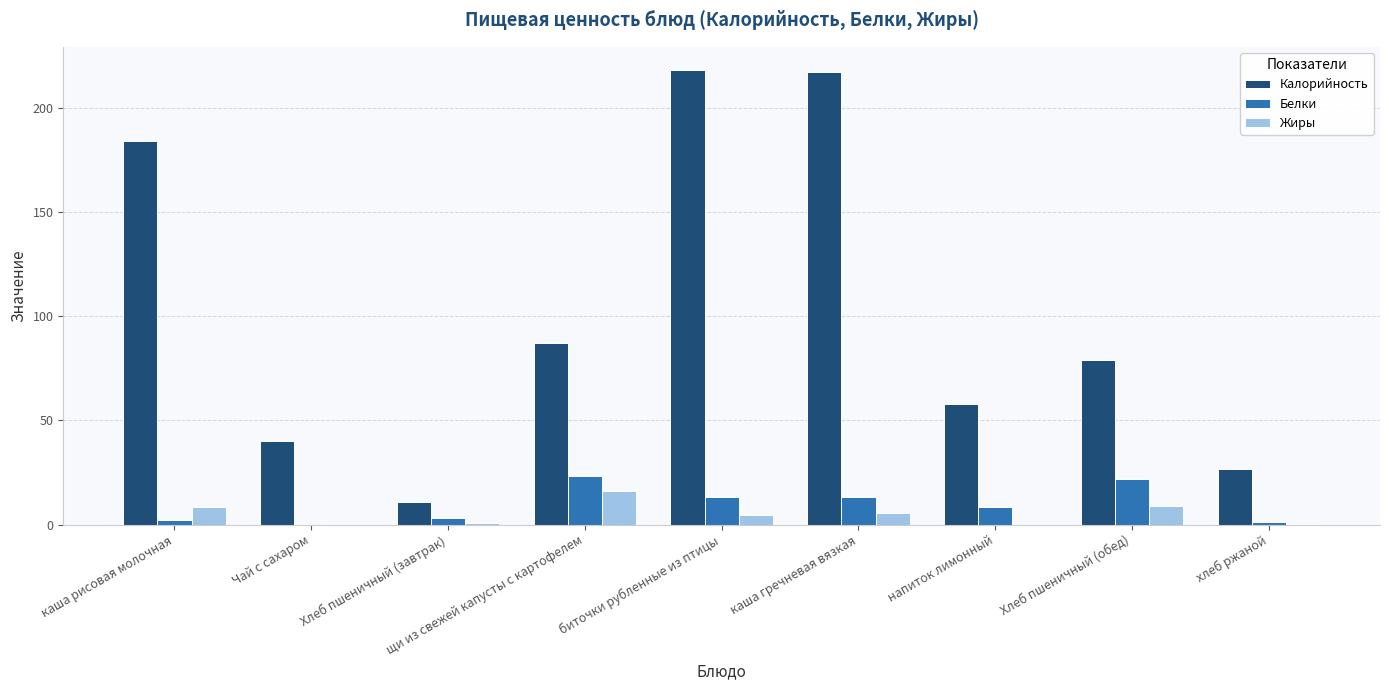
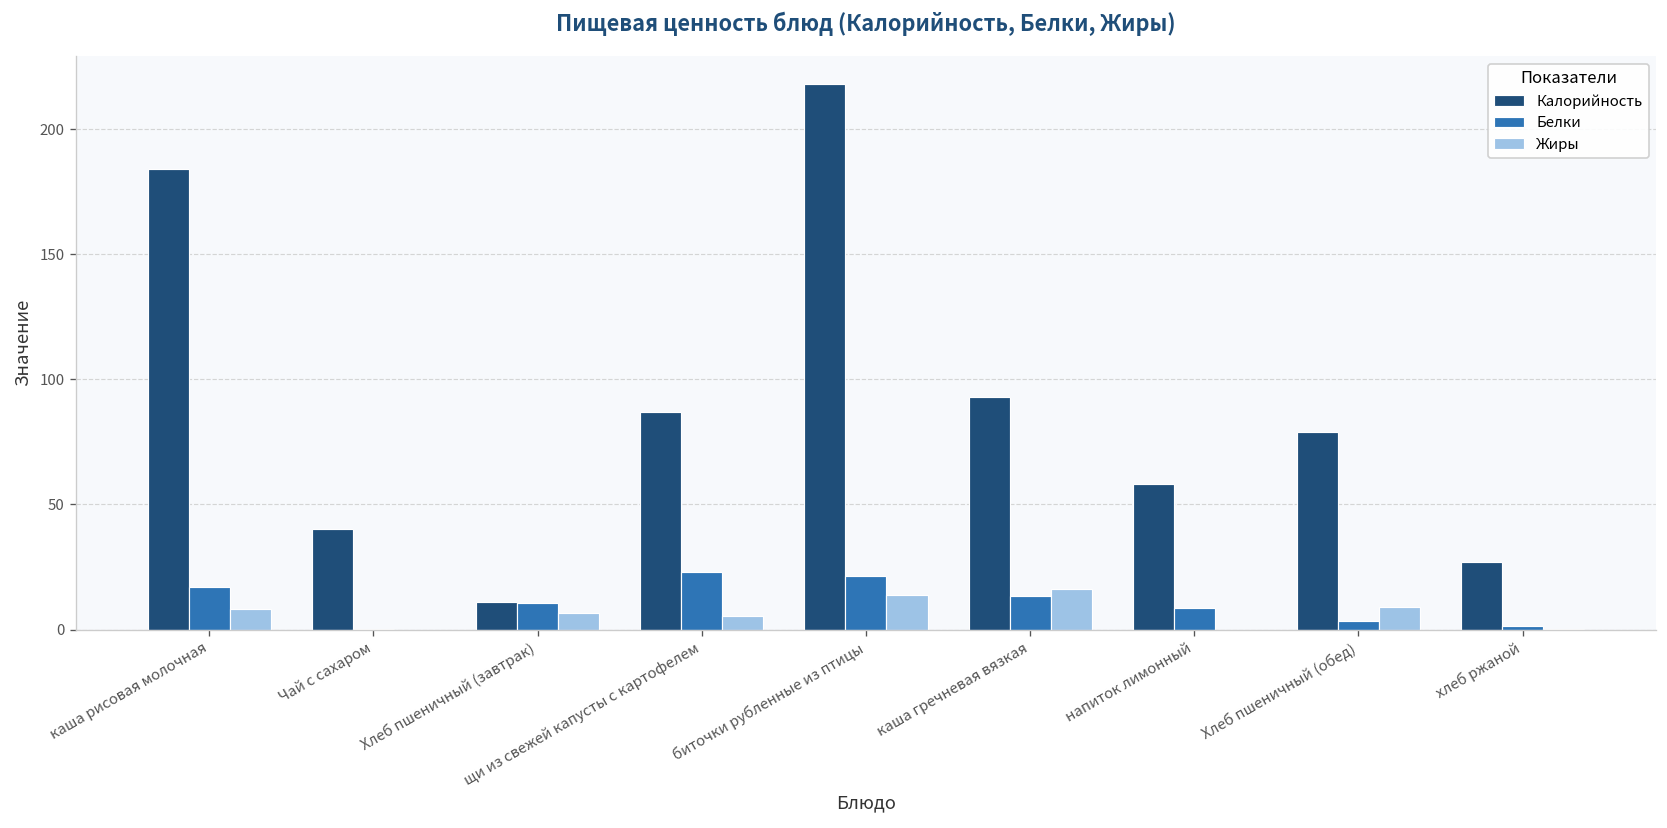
  {
    "Калорийность": {
      "каша рисовая молочная": 184,
      "Чай с сахаром": 40,
      "Хлеб пшеничный (завтрак)": 11,
      "щи из свежей капусты с картофелем": 87,
      "биточки рубленные из птицы": 218,
-     "каша гречневая вязкая": 217,
+     "каша гречневая вязкая": 93,
      "напиток лимонный": 58,
      "Хлеб пшеничный (обед)": 79,
      "хлеб ржаной": 27
    },
    "Белки": {
-     "каша рисовая молочная": 2,
-     "Хлеб пшеничный (завтрак)": 3,
+     "каша рисовая молочная": 17,
+     "Хлеб пшеничный (завтрак)": 10,
      "щи из свежей капусты с картофелем": 23,
-     "биточки рубленные из птицы": 13,
+     "биточки рубленные из птицы": 21,
      "каша гречневая вязкая": 13,
      "напиток лимонный": 9,
-     "Хлеб пшеничный (обед)": 22,
+     "Хлеб пшеничный (обед)": 3,
      "хлеб ржаной": 1
    },
    "Жиры": {
      "каша рисовая молочная": 8,
      "Чай с сахаром": 0,
-     "Хлеб пшеничный (завтрак)": 1,
-     "щи из свежей капусты с картофелем": 16,
-     "биточки рубленные из птицы": 5,
-     "каша гречневая вязкая": 5,
+     "Хлеб пшеничный (завтрак)": 7,
+     "щи из свежей капусты с картофелем": 5,
+     "биточки рубленные из птицы": 14,
+     "каша гречневая вязкая": 16,
      "напиток лимонный": 0,
      "Хлеб пшеничный (обед)": 9
    }
  }
